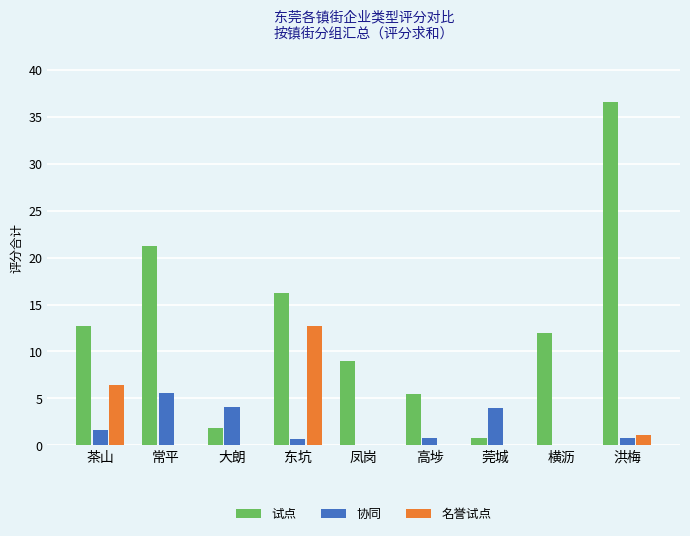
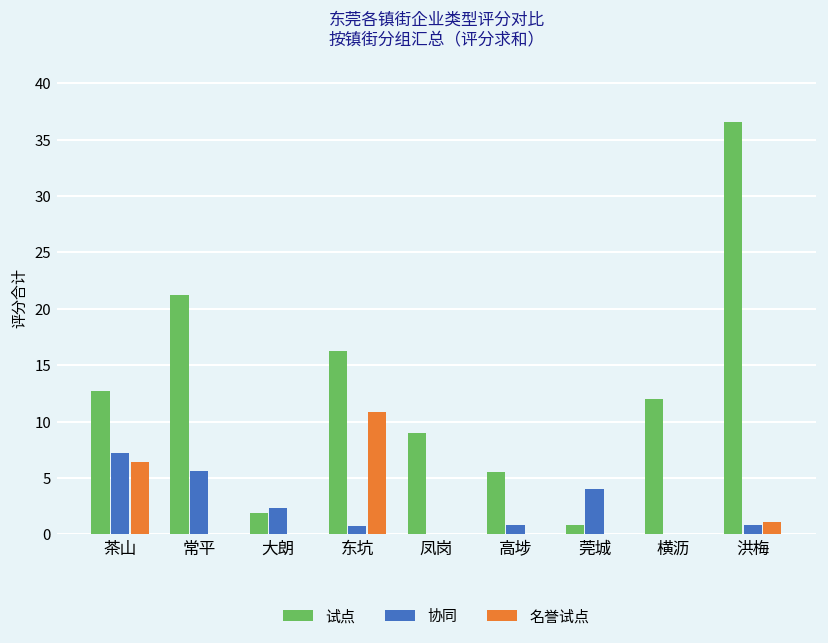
  {
    "试点": {
      "茶山": 13,
      "常平": 21,
      "大朗": 2,
      "东坑": 16,
      "凤岗": 9,
      "高埗": 6,
      "莞城": 1,
      "横沥": 12,
      "洪梅": 37
    },
    "协同": {
-     "茶山": 2,
+     "茶山": 7,
      "常平": 6,
-     "大朗": 4,
+     "大朗": 2,
      "东坑": 1,
      "凤岗": 0,
      "高埗": 1,
      "莞城": 4,
      "横沥": 0,
      "洪梅": 1
    },
    "名誉试点": {
      "茶山": 6,
      "常平": 0,
      "大朗": 0,
-     "东坑": 13,
+     "东坑": 11,
      "凤岗": 0,
      "高埗": 0,
      "莞城": 0,
      "横沥": 0,
      "洪梅": 1
    }
  }
